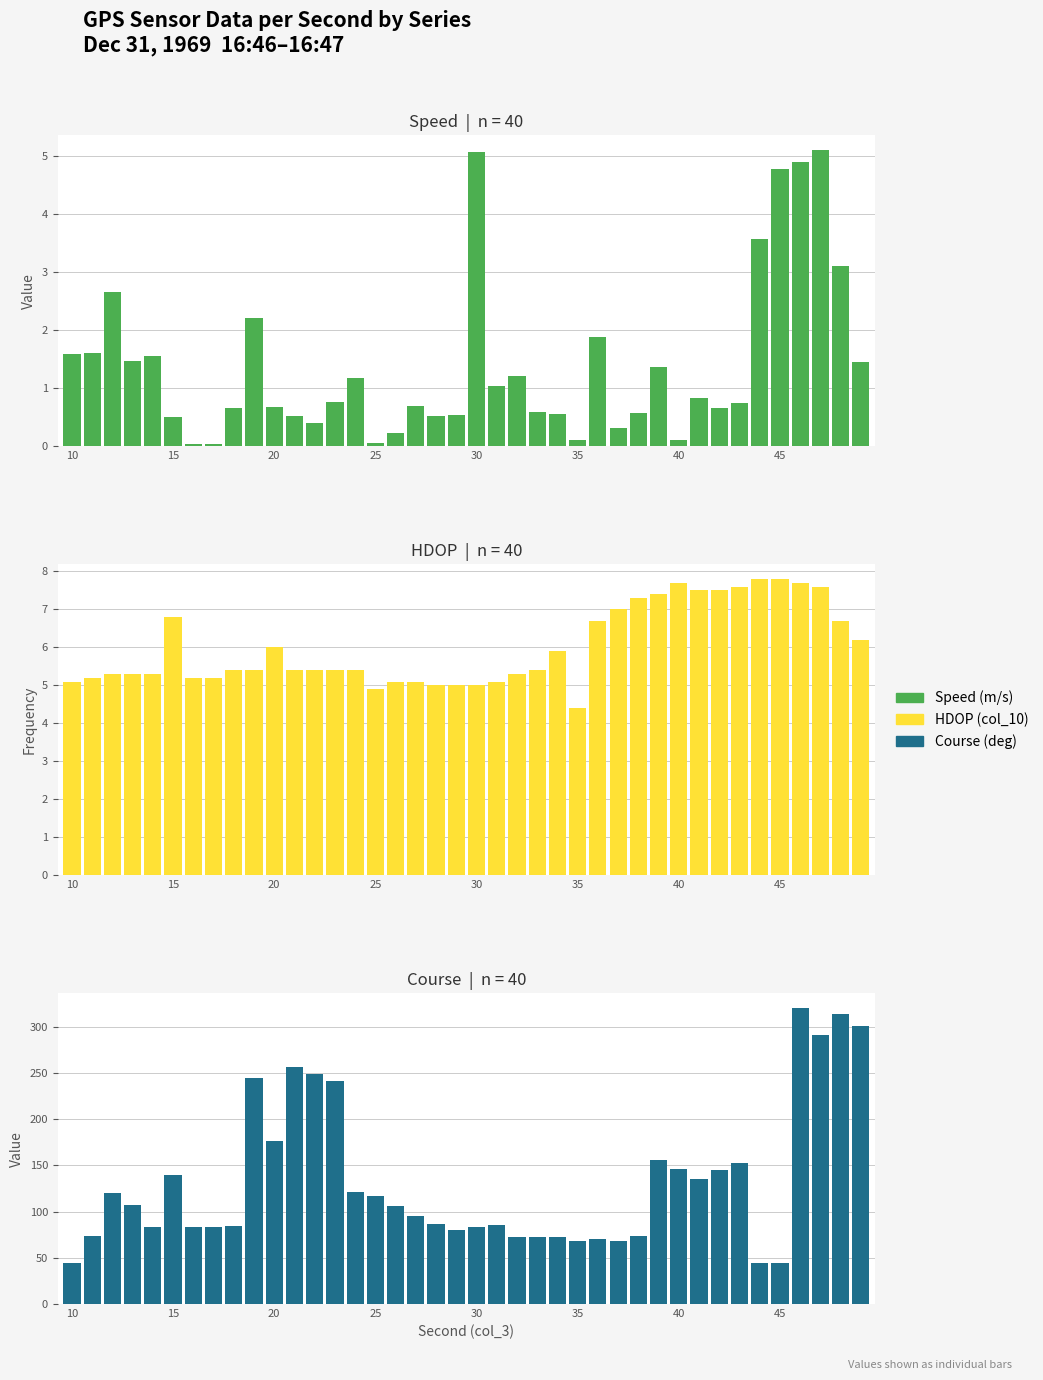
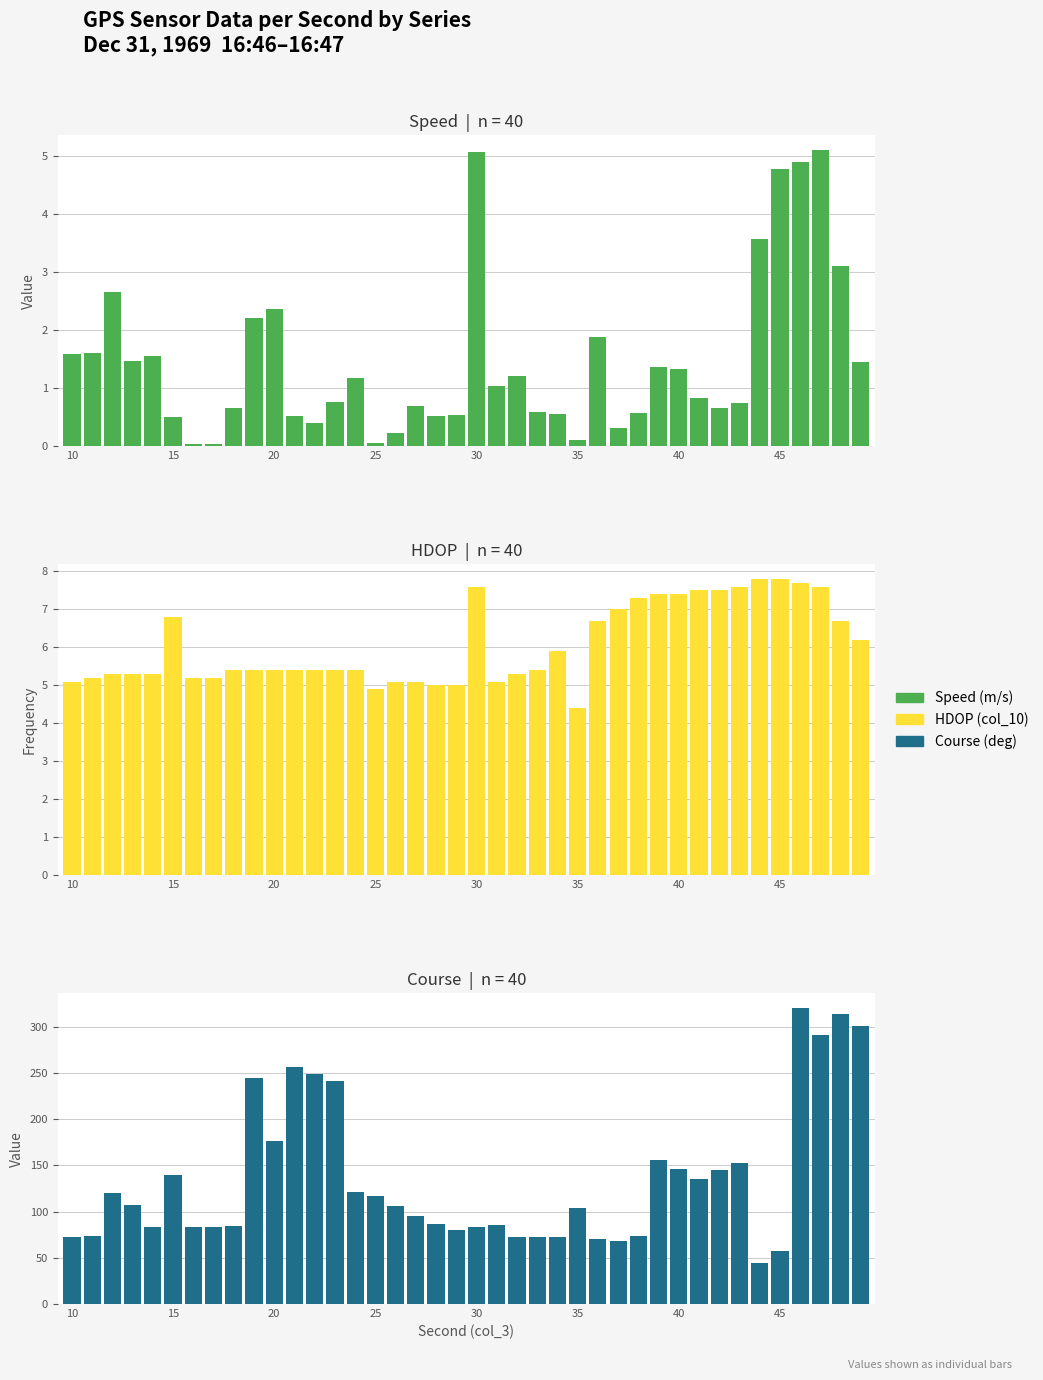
  {
    "Speed | n = 40": {
      "10": 1.6,
      "15": 0.5,
-     "20": 0.7,
+     "20": 2.4,
      "25": 0.1,
      "30": 5.1,
      "35": 0.1,
-     "40": 0.1,
+     "40": 1.3,
      "45": 4.8
    },
    "HDOP | n = 40": {
      "10": 5.1,
      "15": 6.8,
-     "20": 6.0,
+     "20": 5.4,
      "25": 4.9,
-     "30": 5.0,
+     "30": 7.6,
      "35": 4.4,
-     "40": 7.7,
+     "40": 7.4,
      "45": 7.8
    },
    "Course | n = 40": {
-     "10": 40,
+     "10": 70,
      "15": 140,
      "20": 180,
      "25": 120,
      "30": 80,
-     "35": 70,
+     "35": 100,
      "40": 150,
-     "45": 40
+     "45": 60
    }
  }
